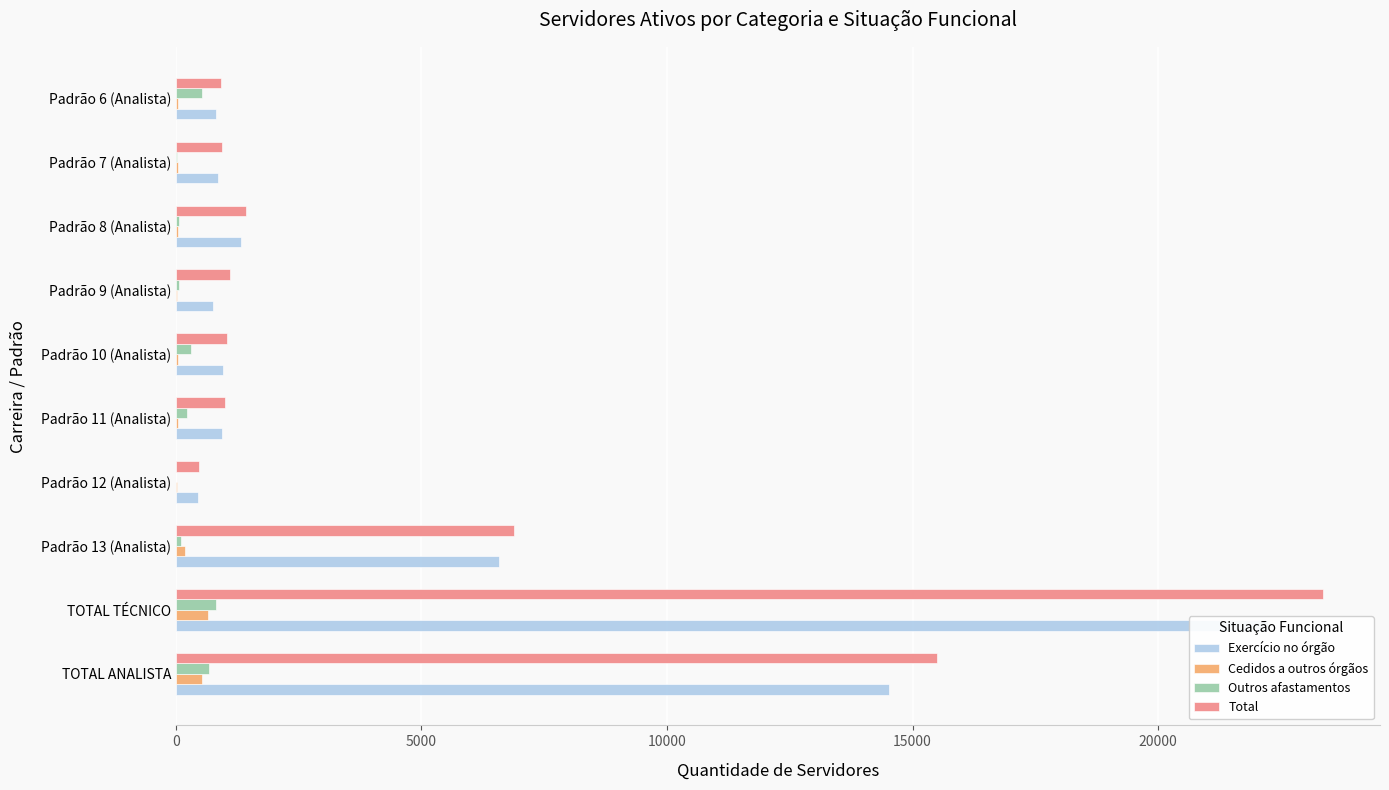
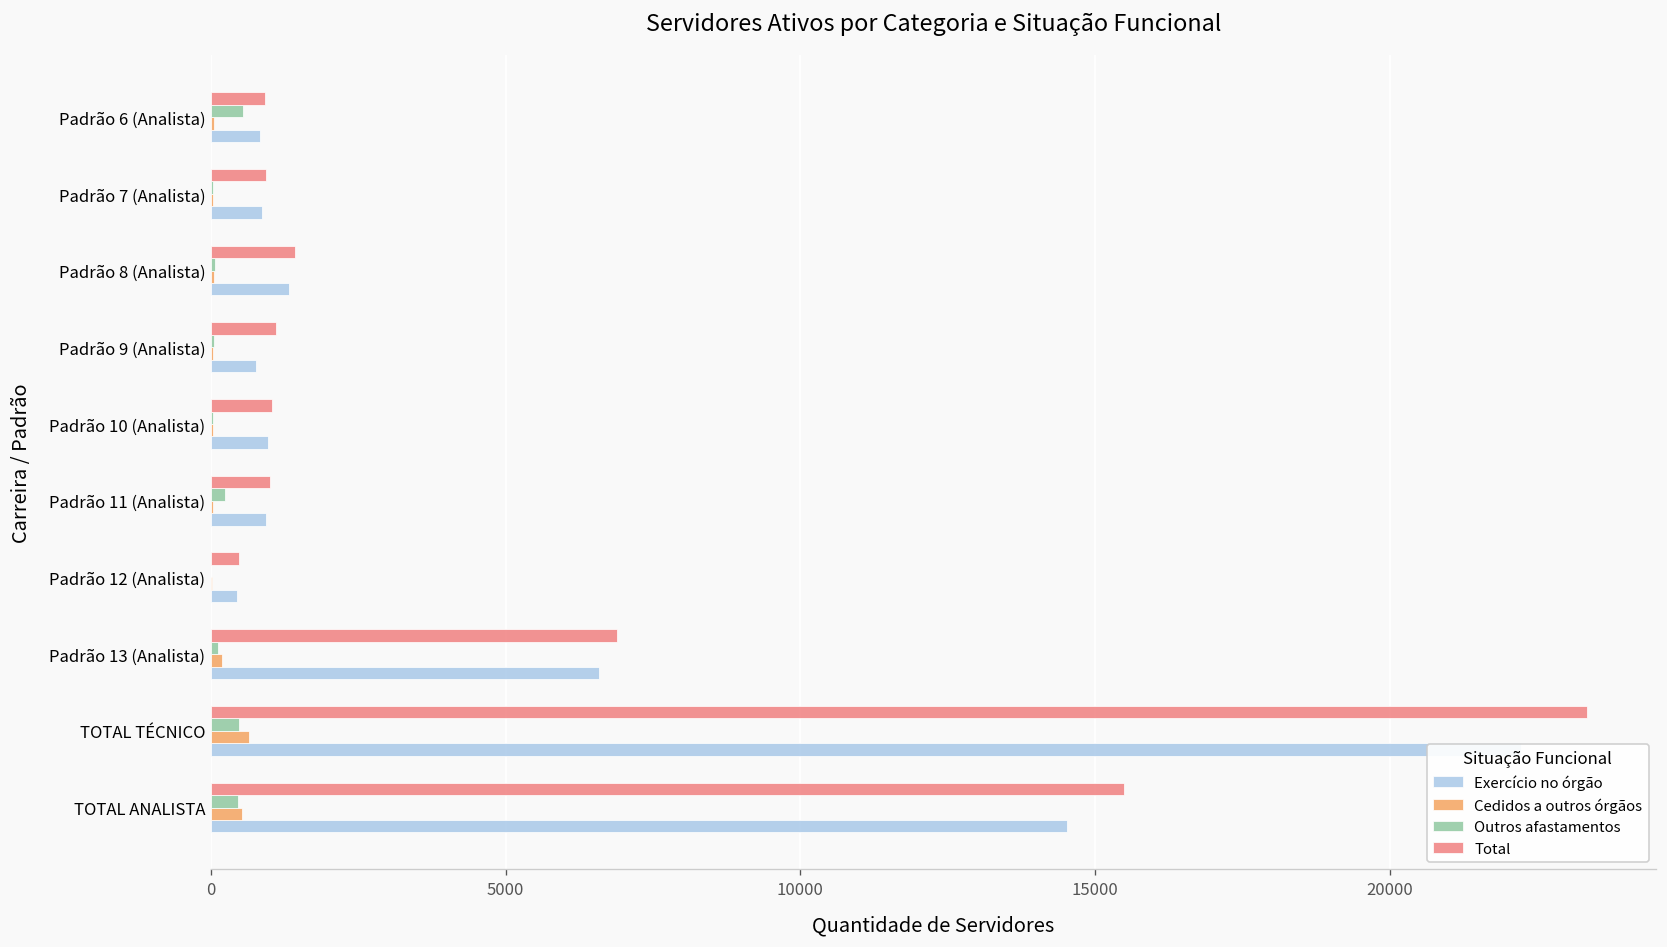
  {
    "Exercício no órgão": {
      "Padrão 6 (Analista)": 800,
      "Padrão 7 (Analista)": 900,
      "Padrão 8 (Analista)": 1300,
      "Padrão 9 (Analista)": 800,
      "Padrão 10 (Analista)": 1000,
      "Padrão 11 (Analista)": 900,
      "Padrão 12 (Analista)": 400,
      "Padrão 13 (Analista)": 6600,
      "TOTAL ANALISTA": 14500
    },
    "Outros afastamentos": {
      "Padrão 6 (Analista)": 500,
      "Padrão 8 (Analista)": 100,
      "Padrão 9 (Analista)": 100,
-     "Padrão 10 (Analista)": 300,
+     "Padrão 10 (Analista)": 0,
      "Padrão 11 (Analista)": 200,
      "Padrão 13 (Analista)": 100,
-     "TOTAL TÉCNICO": 800,
-     "TOTAL ANALISTA": 700
+     "TOTAL TÉCNICO": 500,
+     "TOTAL ANALISTA": 500
    }
  }
